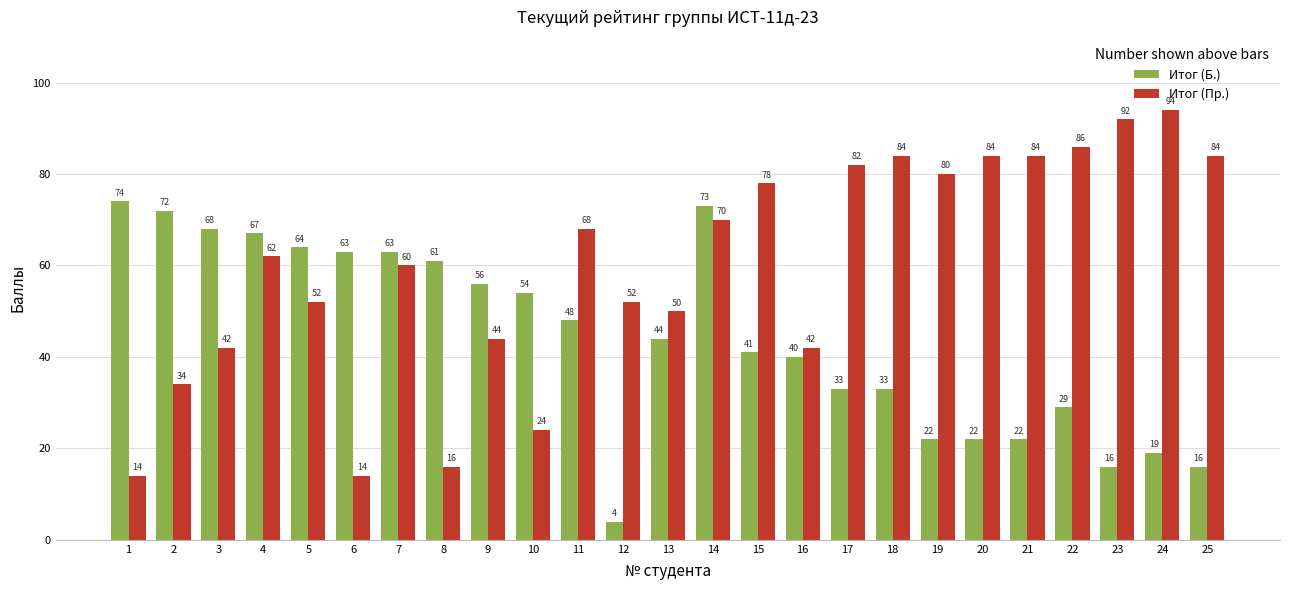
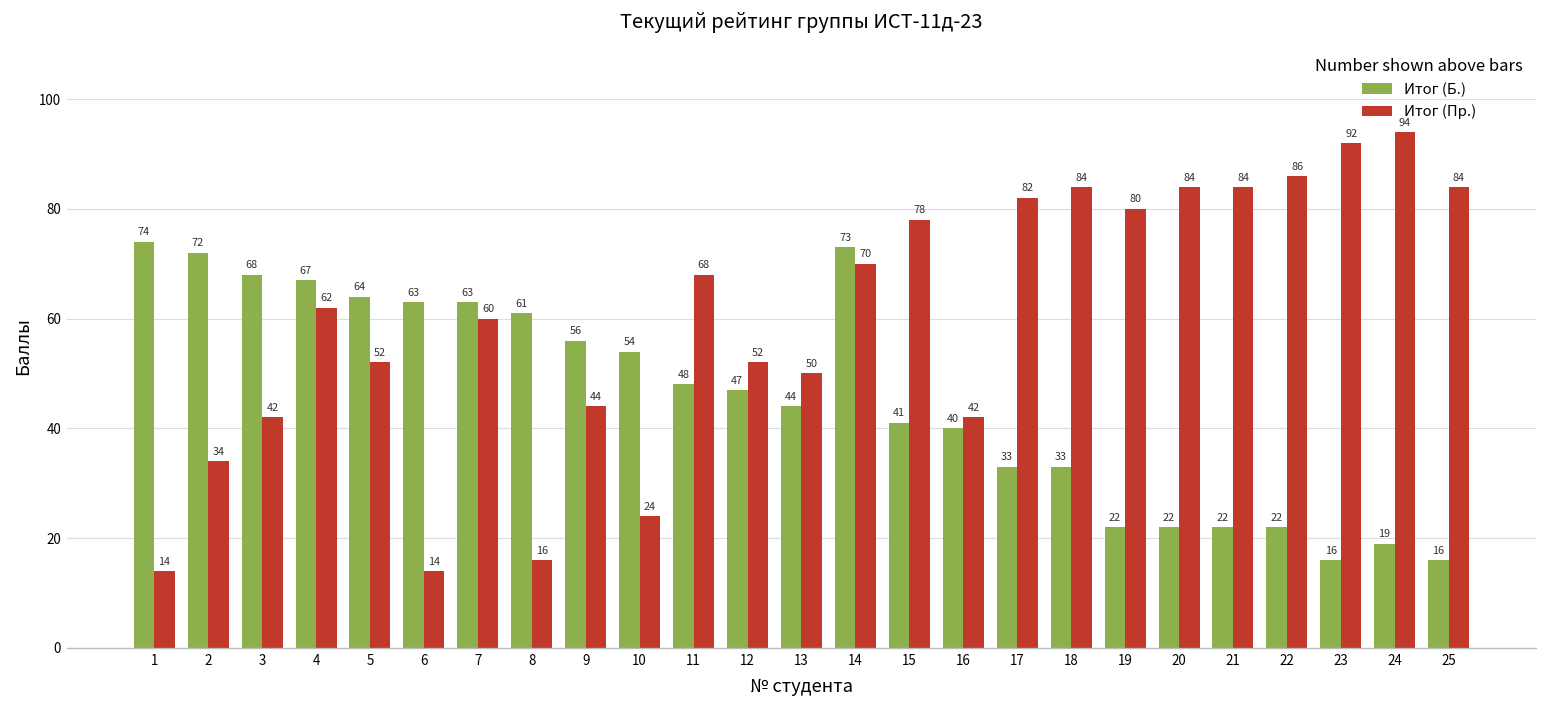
  {
    "Итог (Б.)": {
      "1": 74,
      "2": 72,
      "3": 68,
      "4": 67,
      "5": 64,
      "6": 63,
      "7": 63,
      "8": 61,
      "9": 56,
      "10": 54,
      "11": 48,
-     "12": 4,
+     "12": 47,
      "13": 44,
      "14": 73,
      "15": 41,
      "16": 40,
      "17": 33,
      "18": 33,
      "19": 22,
      "20": 22,
      "21": 22,
-     "22": 29,
+     "22": 22,
      "23": 16,
      "24": 19,
      "25": 16
    },
    "Итог (Пр.)": {
      "1": 14,
      "2": 34,
      "3": 42,
      "4": 62,
      "5": 52,
      "6": 14,
      "7": 60,
      "8": 16,
      "9": 44,
      "10": 24,
      "11": 68,
      "12": 52,
      "13": 50,
      "14": 70,
      "15": 78,
      "16": 42,
      "17": 82,
      "18": 84,
      "19": 80,
      "20": 84,
      "21": 84,
      "22": 86,
      "23": 92,
      "24": 94,
      "25": 84
    }
  }
